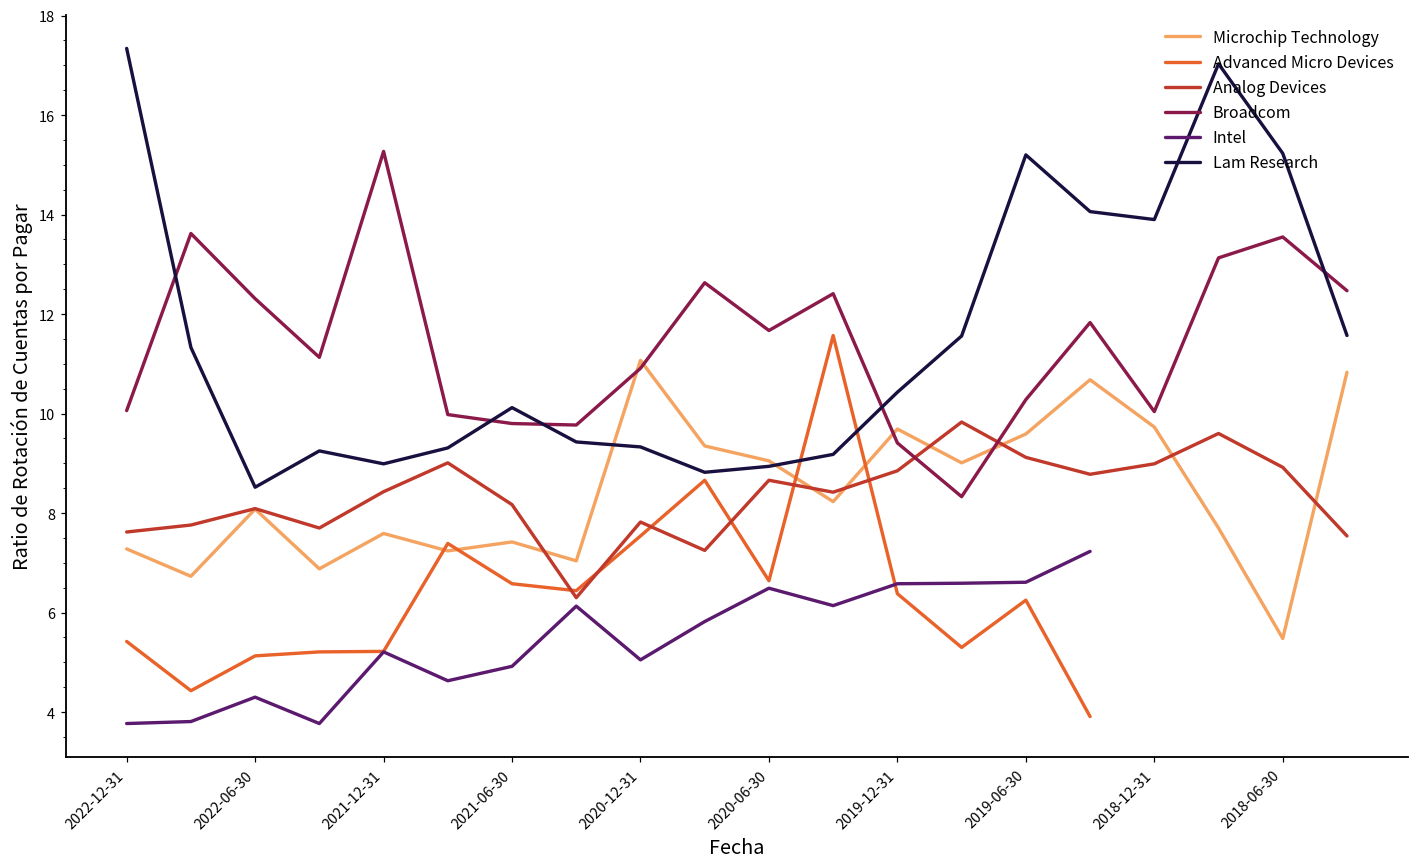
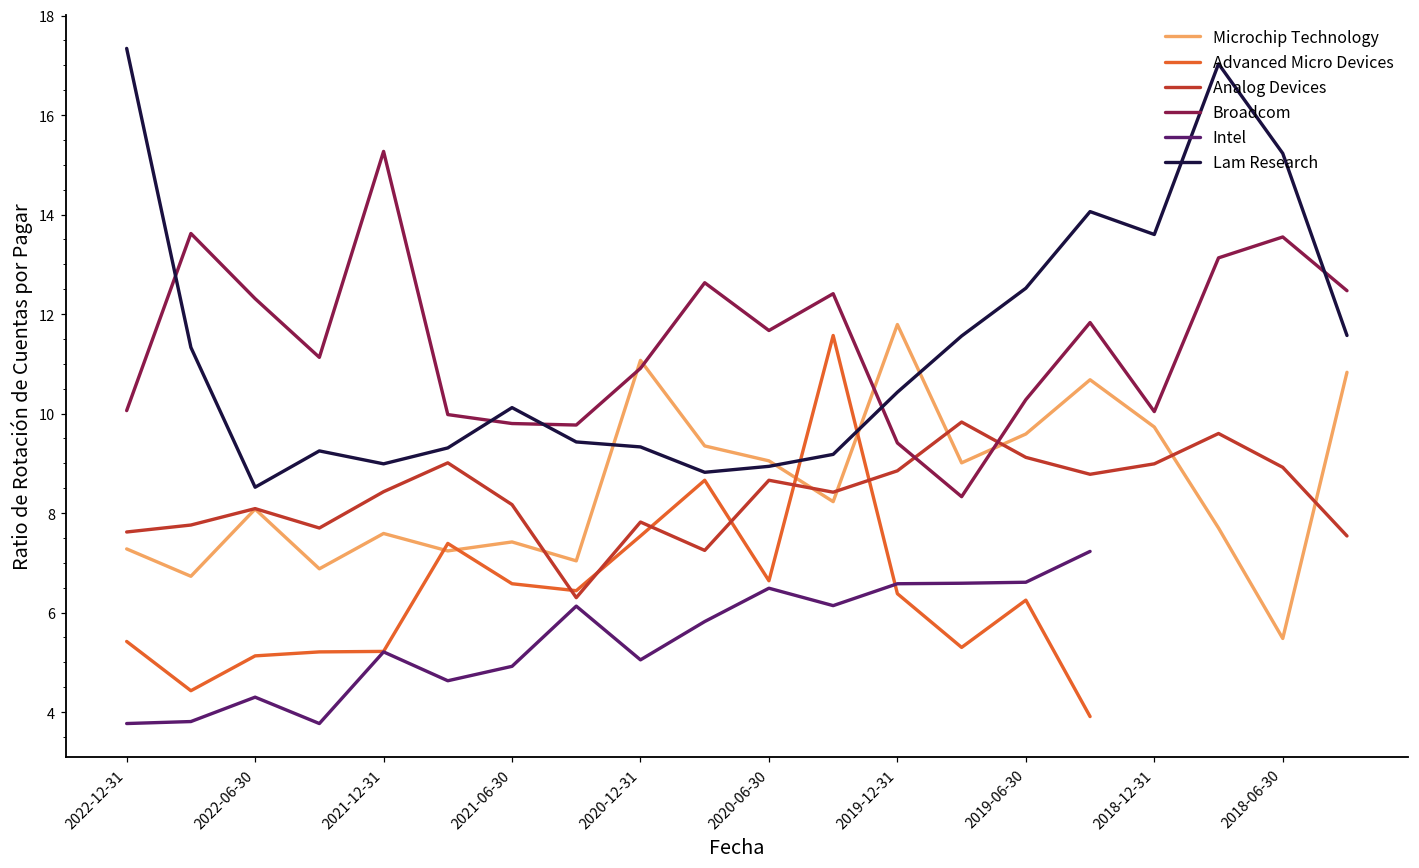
  {
    "Microchip Technology": {
      "2022-12-31": 7.3,
      "2021-12-31": 7.6,
      "2021-06-30": 7.4,
      "2020-12-31": 11.1,
      "2020-06-30": 9.1,
-     "2019-12-31": 9.7,
+     "2019-12-31": 11.8,
      "2019-06-30": 9.6,
      "2018-12-31": 9.7,
      "2018-06-30": 5.5
    },
    "Broadcom": {
      "2022-12-31": 10.1,
      "2022-06-30": 12.3,
      "2021-12-31": 15.3,
      "2021-06-30": 9.8,
      "2020-12-31": 10.9,
      "2020-06-30": 11.7,
      "2019-12-31": 9.4,
      "2019-06-30": 10.3,
      "2018-12-31": 10.0,
      "2018-06-30": 13.6
    },
    "Intel": {
      "2022-12-31": 3.8,
      "2022-06-30": 4.3,
      "2021-06-30": 4.9,
      "2020-12-31": 5.1,
      "2020-06-30": 6.5,
      "2019-12-31": 6.6,
      "2019-06-30": 6.6
    },
    "Lam Research": {
      "2022-12-31": 17.3,
      "2022-06-30": 8.5,
      "2021-12-31": 9.0,
      "2021-06-30": 10.1,
      "2020-12-31": 9.3,
      "2020-06-30": 8.9,
      "2019-12-31": 10.4,
-     "2019-06-30": 15.2,
-     "2018-12-31": 13.9,
+     "2019-06-30": 12.5,
+     "2018-12-31": 13.6,
      "2018-06-30": 15.2
    }
  }
